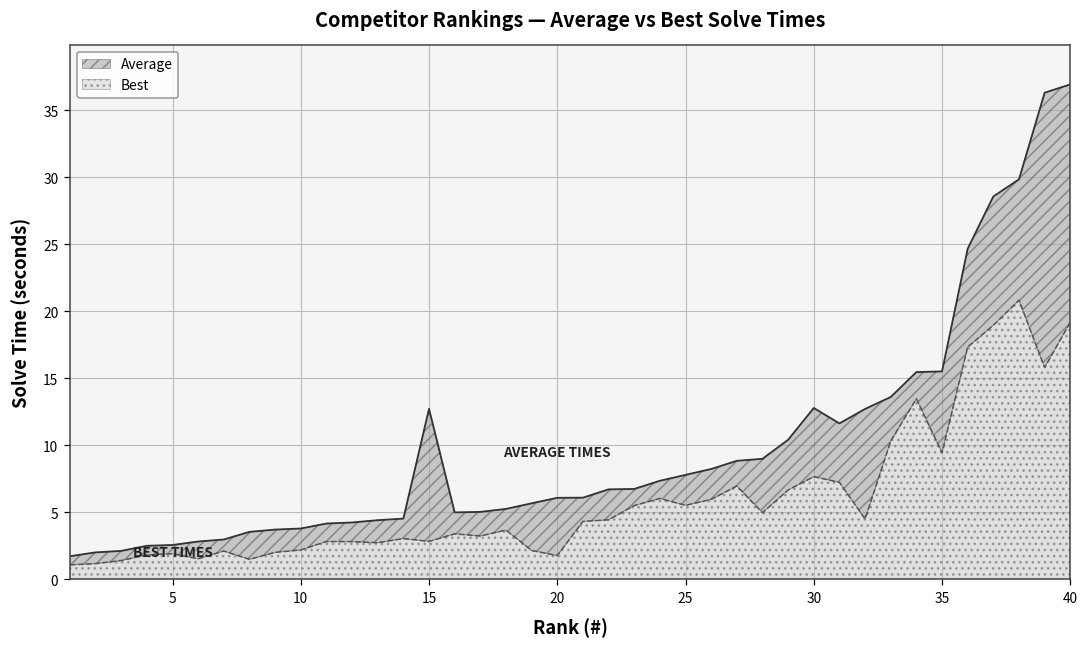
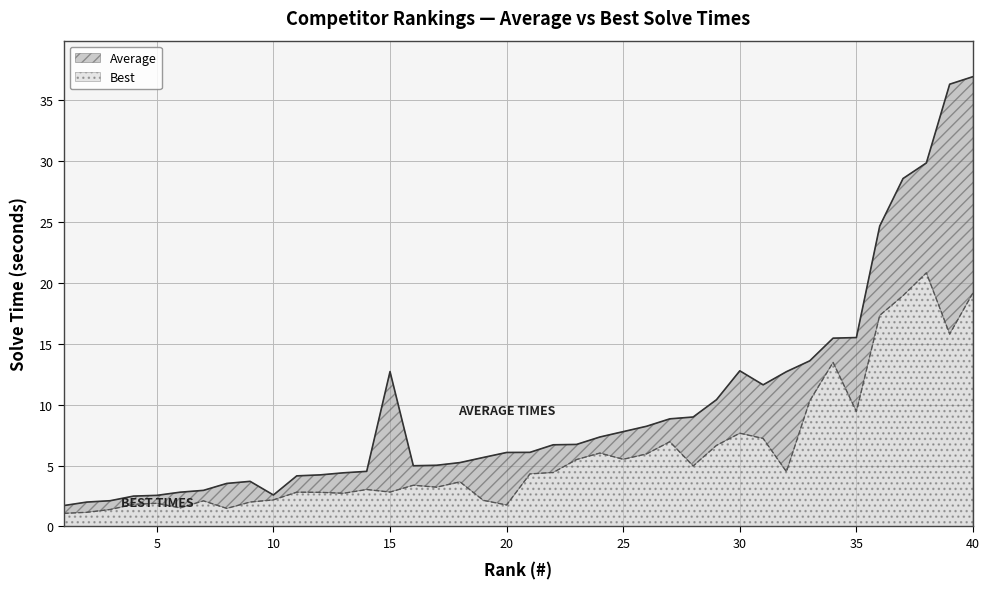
  {
    "Average": {
      "5": 2.6,
-     "10": 3.8,
+     "10": 2.6,
      "15": 12.7,
      "20": 6.1,
      "25": 7.8,
      "30": 12.8,
      "35": 15.5,
      "40": 36.9
    },
    "Best": {
      "5": 1.9,
      "10": 2.2,
      "15": 2.8,
      "20": 1.8,
      "25": 5.5,
      "30": 7.7,
      "35": 9.4,
      "40": 19.2
    }
  }
